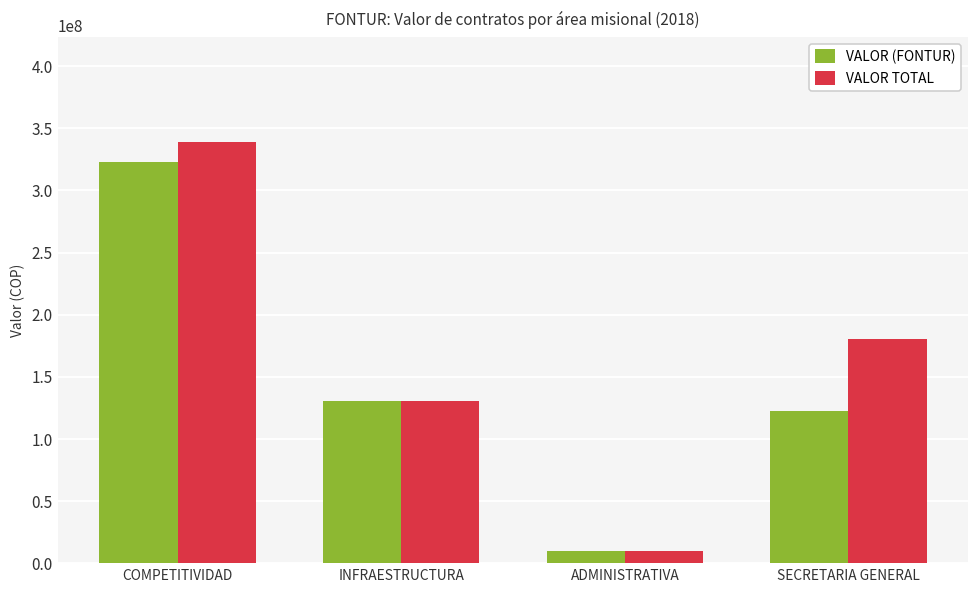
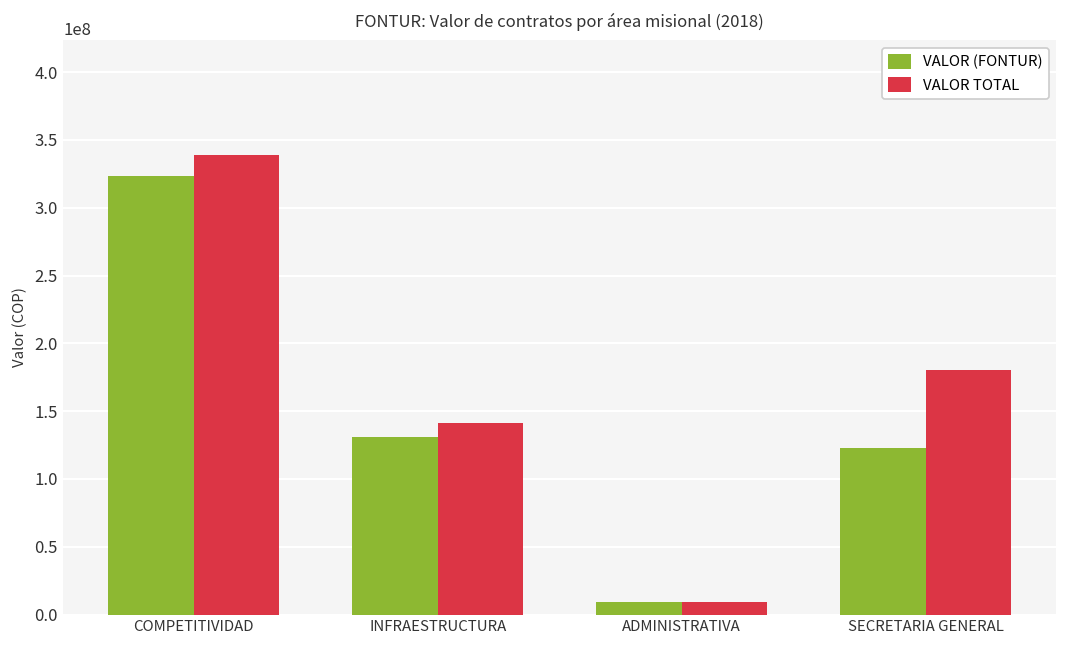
  {
    "VALOR (FONTUR)": {
      "COMPETITIVIDAD": 323000000,
      "INFRAESTRUCTURA": 131000000,
      "ADMINISTRATIVA": 10000000,
      "SECRETARIA GENERAL": 123000000
    },
    "VALOR TOTAL": {
      "COMPETITIVIDAD": 339000000,
-     "INFRAESTRUCTURA": 131000000,
+     "INFRAESTRUCTURA": 141000000,
      "ADMINISTRATIVA": 10000000,
      "SECRETARIA GENERAL": 180000000
    }
  }
